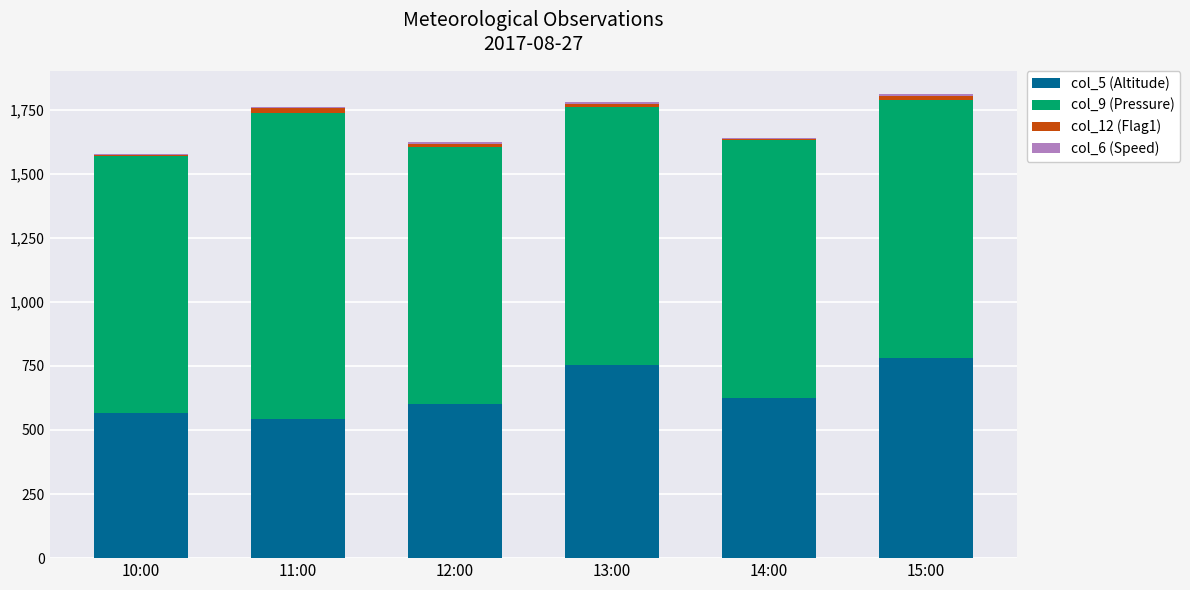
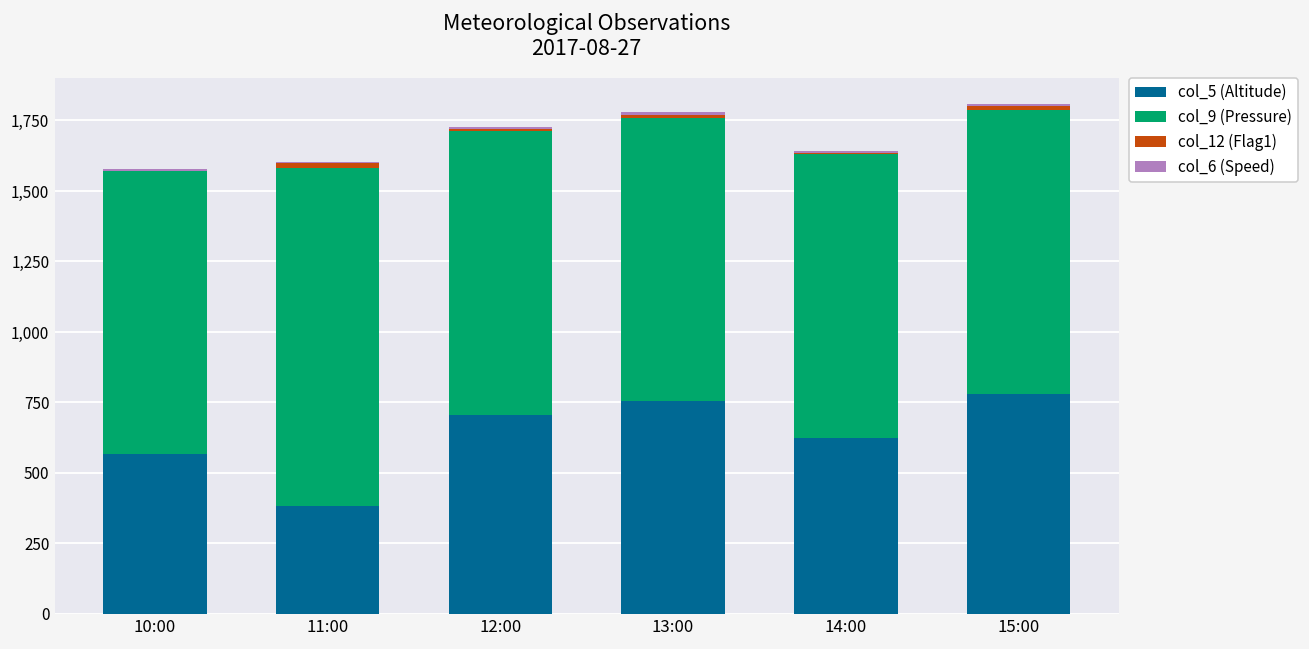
  {
    "col_5 (Altitude)": {
      "10:00": "570",
-     "11:00": "540",
-     "12:00": "600",
+     "11:00": "380",
+     "12:00": "710",
      "13:00": "750",
      "14:00": "620",
      "15:00": "780"
    },
    "col_9 (Pressure)": {
      "10:00": "1,000",
      "11:00": "1,200",
      "12:00": "1,000",
      "13:00": "1,010",
      "14:00": "1,010",
      "15:00": "1,010"
    },
    "col_12 (Flag1)": {
      "11:00": "20",
      "13:00": "10",
      "15:00": "20"
    }
  }
